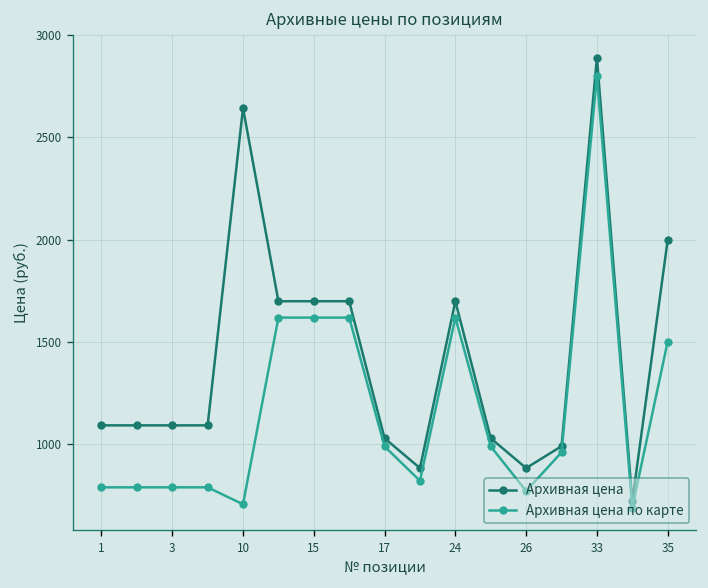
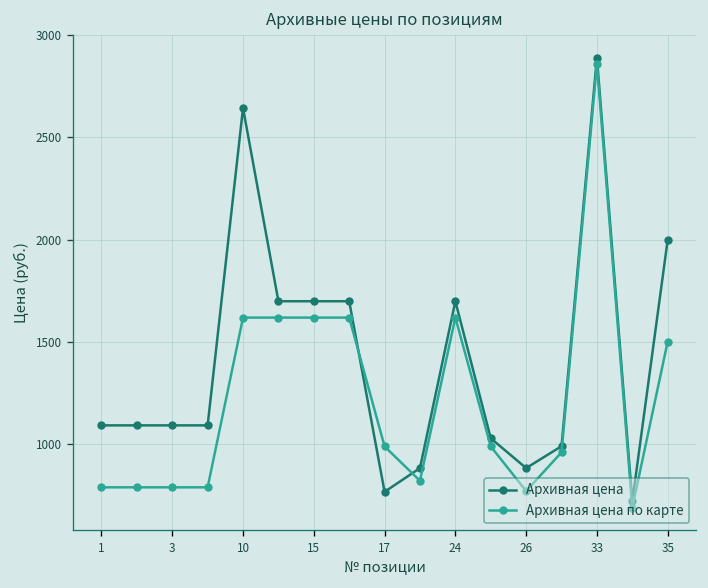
  {
    "Архивная цена": {
      "10": 2640,
-     "17": 1030,
+     "17": 770,
      "24": 1700,
      "26": 880,
      "33": 2890,
      "35": 2000
    },
    "Архивная цена по карте": {
-     "10": 710,
+     "10": 1620,
      "17": 990,
      "24": 1620,
-     "33": 2800,
+     "33": 2860,
      "35": 1500
    }
  }
